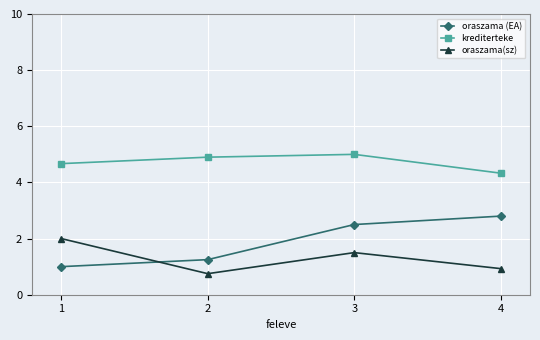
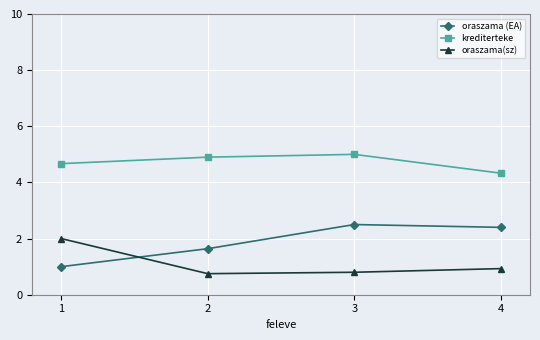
  {
    "oraszama (EA)": {
      "1": 1.0,
-     "2": 1.3,
+     "2": 1.6,
      "3": 2.5,
-     "4": 2.8
+     "4": 2.4
    },
    "krediterteke": {
      "1": 4.7,
      "2": 4.9,
      "3": 5.0,
      "4": 4.3
    },
    "oraszama(sz)": {
      "1": 2.0,
      "2": 0.8,
-     "3": 1.5,
+     "3": 0.8,
      "4": 0.9
    }
  }
